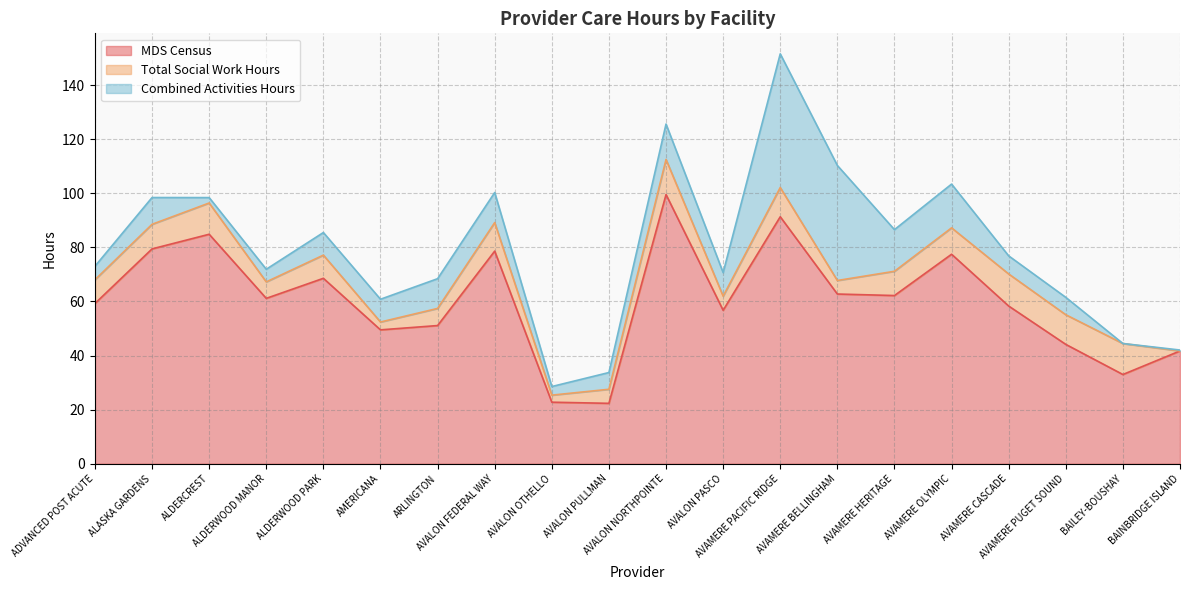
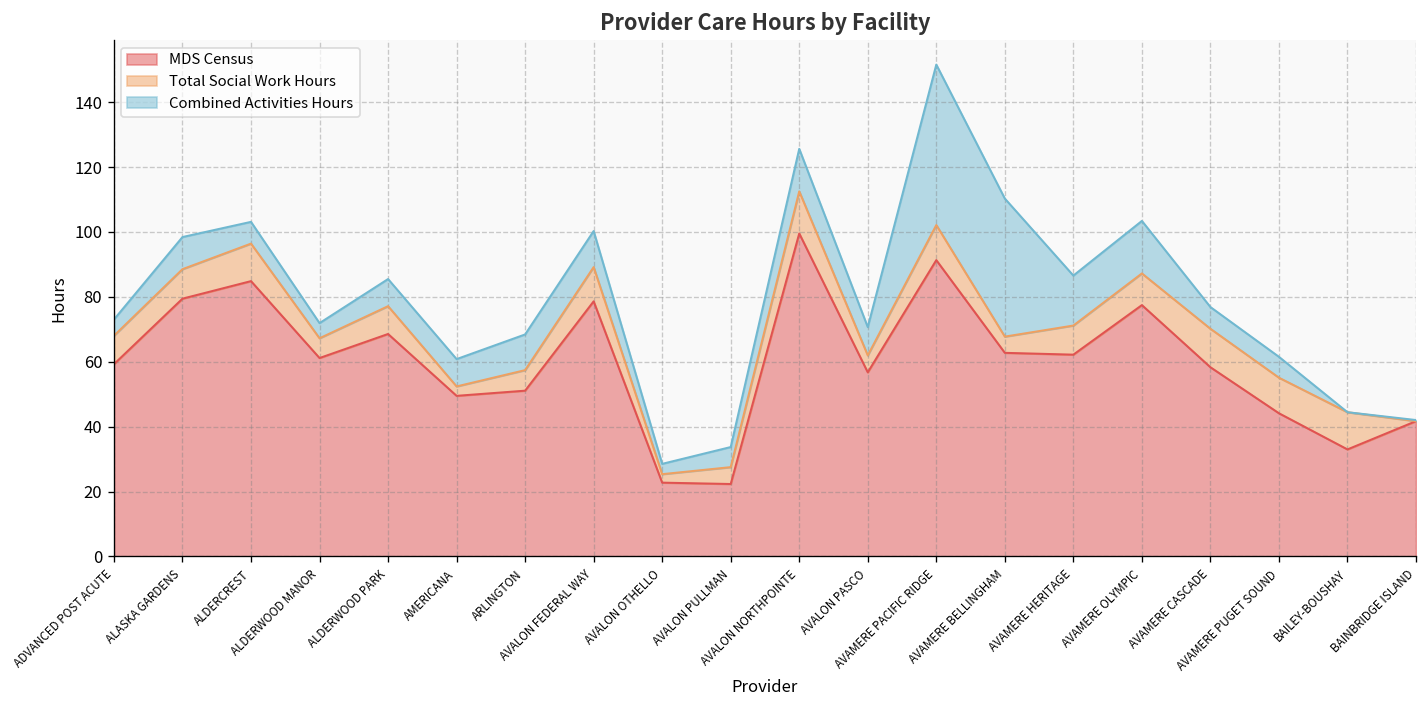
  {
    "Combined Activities Hours": {
      "ADVANCED POST ACUTE": 5,
      "ALASKA GARDENS": 10,
-     "ALDERCREST": 2,
+     "ALDERCREST": 7,
      "ALDERWOOD MANOR": 5,
      "ALDERWOOD PARK": 8,
      "AMERICANA": 8,
      "ARLINGTON": 11,
      "AVALON FEDERAL WAY": 11,
      "AVALON OTHELLO": 3,
      "AVALON PULLMAN": 6,
      "AVALON NORTHPOINTE": 13,
      "AVALON PASCO": 9,
      "AVAMERE PACIFIC RIDGE": 49,
      "AVAMERE BELLINGHAM": 43,
      "AVAMERE HERITAGE": 15,
      "AVAMERE OLYMPIC": 16,
      "AVAMERE CASCADE": 7,
      "AVAMERE PUGET SOUND": 6
    }
  }
